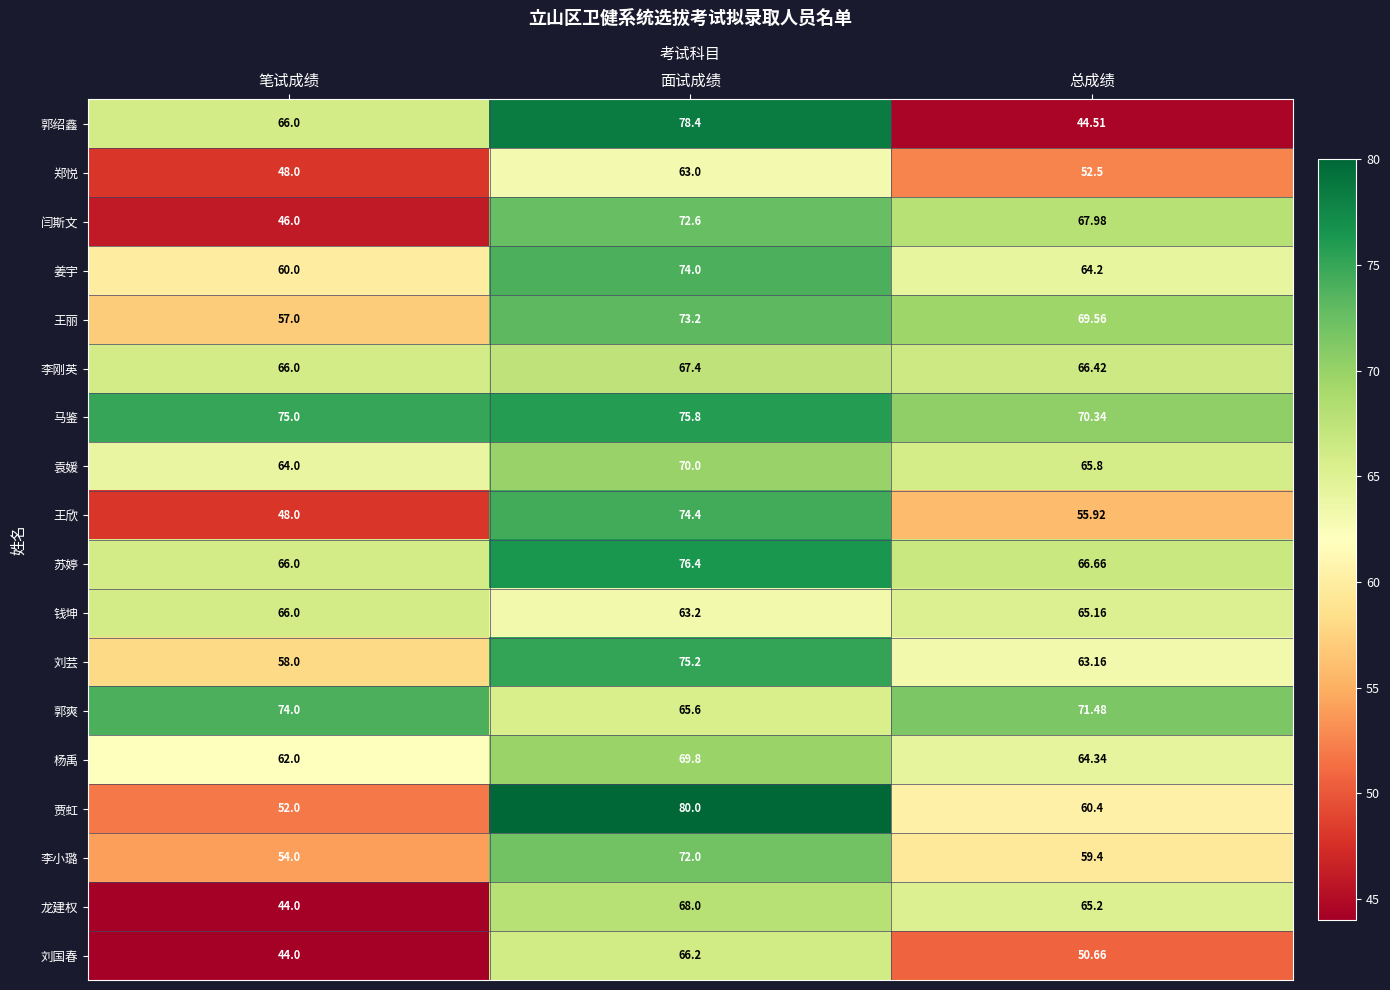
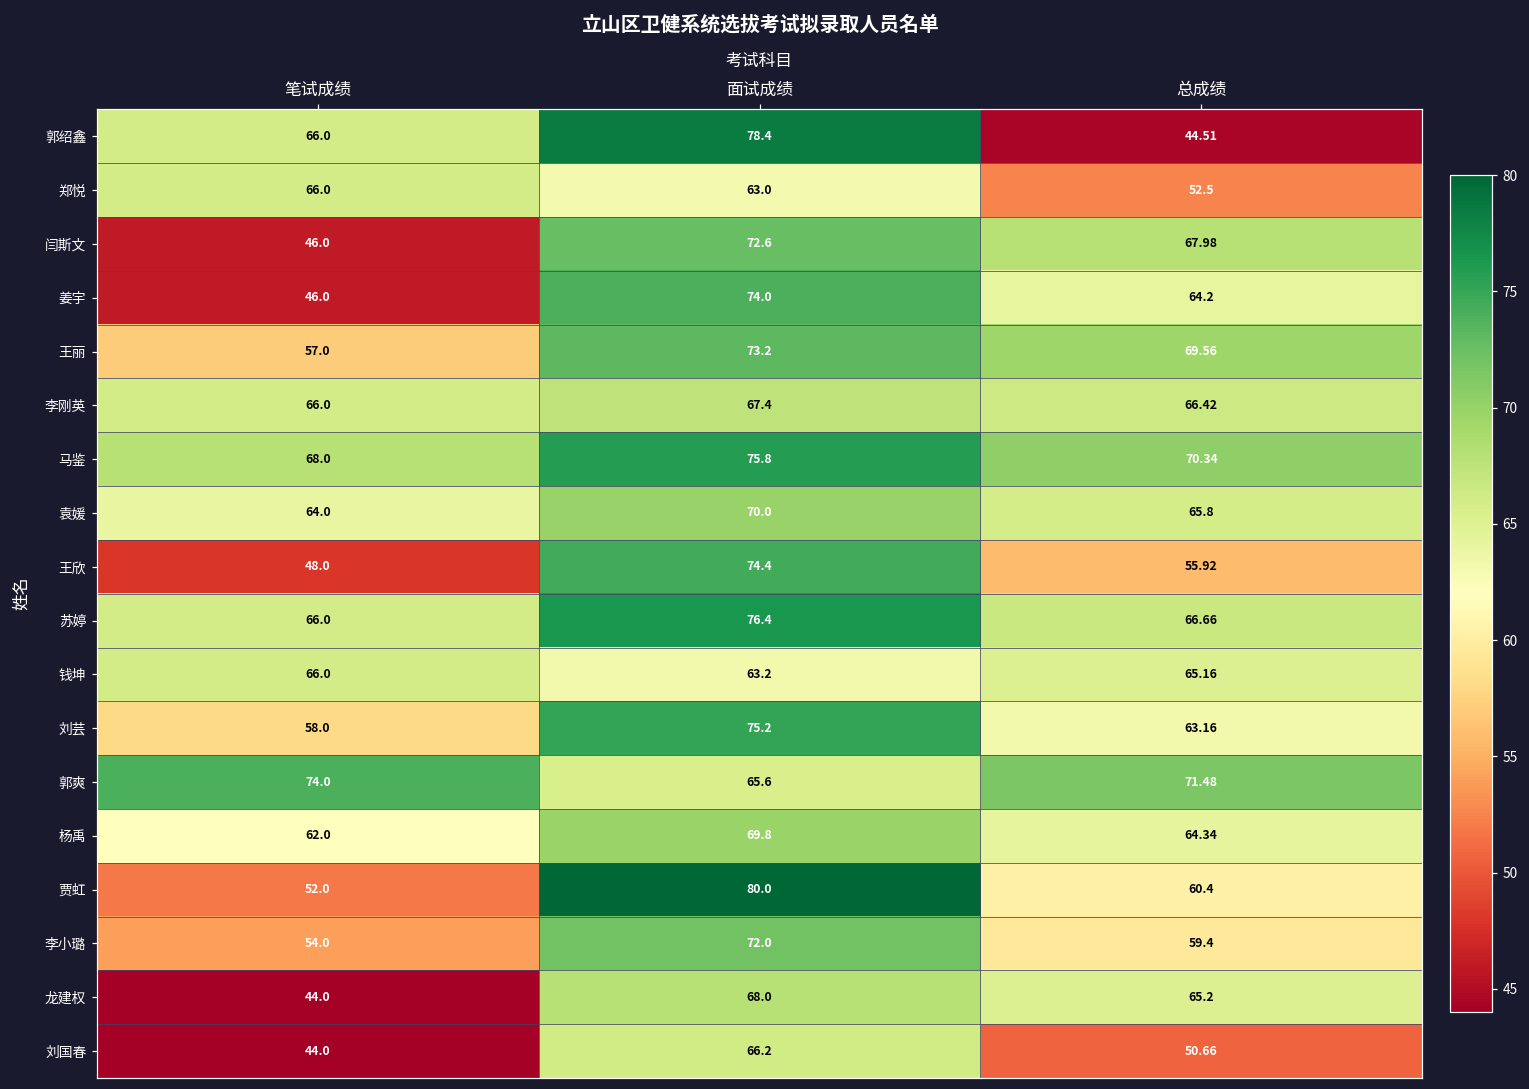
  {
    "郭绍鑫": {
      "笔试成绩": 66.0,
      "面试成绩": 78.4,
      "总成绩": 44.51
    },
    "郑悦": {
-     "笔试成绩": 48.0,
+     "笔试成绩": 66.0,
      "面试成绩": 63.0,
      "总成绩": 52.5
    },
    "闫斯文": {
      "笔试成绩": 46.0,
      "面试成绩": 72.6,
      "总成绩": 67.98
    },
    "姜宇": {
-     "笔试成绩": 60.0,
+     "笔试成绩": 46.0,
      "面试成绩": 74.0,
      "总成绩": 64.2
    },
    "王丽": {
      "笔试成绩": 57.0,
      "面试成绩": 73.2,
      "总成绩": 69.56
    },
    "李刚英": {
      "笔试成绩": 66.0,
      "面试成绩": 67.4,
      "总成绩": 66.42
    },
    "马鉴": {
-     "笔试成绩": 75.0,
+     "笔试成绩": 68.0,
      "面试成绩": 75.8,
      "总成绩": 70.34
    },
    "袁媛": {
      "笔试成绩": 64.0,
      "面试成绩": 70.0,
      "总成绩": 65.8
    },
    "王欣": {
      "笔试成绩": 48.0,
      "面试成绩": 74.4,
      "总成绩": 55.92
    },
    "苏婷": {
      "笔试成绩": 66.0,
      "面试成绩": 76.4,
      "总成绩": 66.66
    },
    "钱坤": {
      "笔试成绩": 66.0,
      "面试成绩": 63.2,
      "总成绩": 65.16
    },
    "刘芸": {
      "笔试成绩": 58.0,
      "面试成绩": 75.2,
      "总成绩": 63.16
    },
    "郭爽": {
      "笔试成绩": 74.0,
      "面试成绩": 65.6,
      "总成绩": 71.48
    },
    "杨禹": {
      "笔试成绩": 62.0,
      "面试成绩": 69.8,
      "总成绩": 64.34
    },
    "贾虹": {
      "笔试成绩": 52.0,
      "面试成绩": 80.0,
      "总成绩": 60.4
    },
    "李小璐": {
      "笔试成绩": 54.0,
      "面试成绩": 72.0,
      "总成绩": 59.4
    },
    "龙建权": {
      "笔试成绩": 44.0,
      "面试成绩": 68.0,
      "总成绩": 65.2
    },
    "刘国春": {
      "笔试成绩": 44.0,
      "面试成绩": 66.2,
      "总成绩": 50.66
    }
  }
